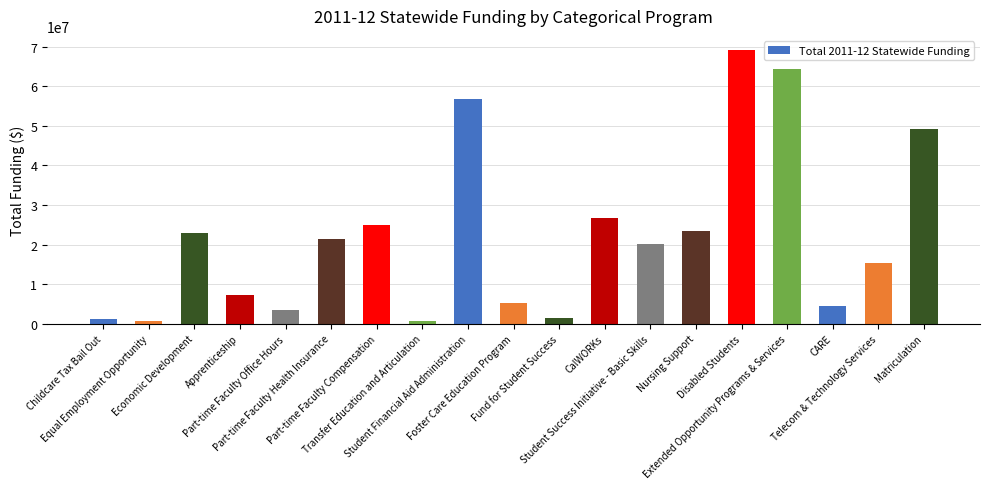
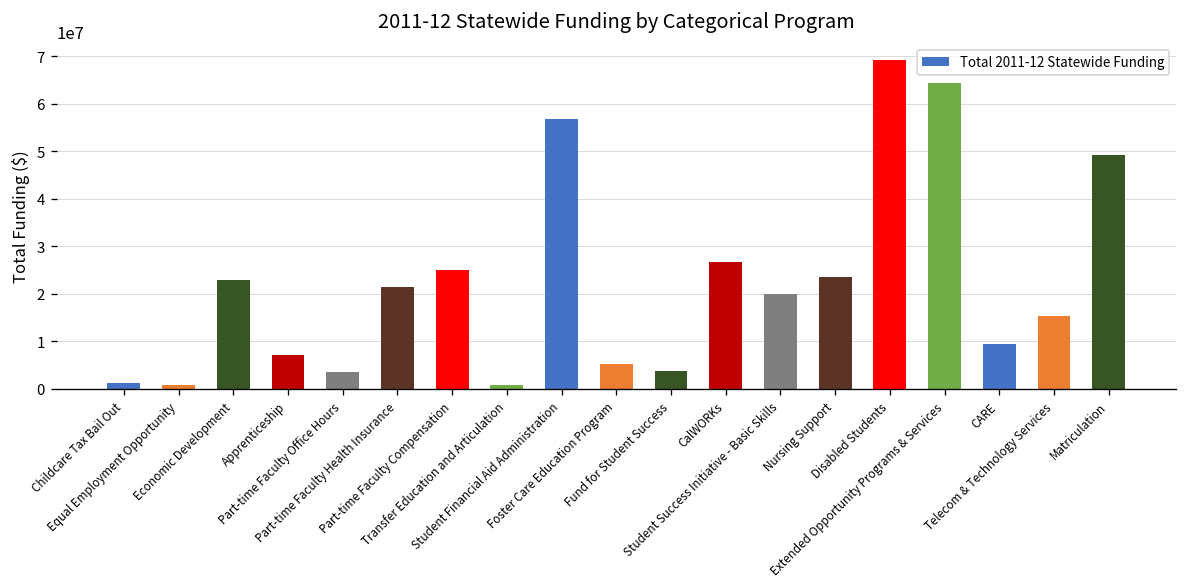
  {
    "Childcare Tax Bail Out": 1000000,
    "Equal Employment Opportunity": 1000000,
    "Economic Development": 23000000,
    "Apprenticeship": 7000000,
    "Part-time Faculty Office Hours": 4000000,
    "Part-time Faculty Health Insurance": 21000000,
    "Part-time Faculty Compensation": 25000000,
    "Transfer Education and Articulation": 1000000,
    "Student Financial Aid Administration": 57000000,
    "Foster Care Education Program": 5000000,
-   "Fund for Student Success": 2000000,
+   "Fund for Student Success": 4000000,
    "CalWORKs": 27000000,
    "Student Success Initiative - Basic Skills": 20000000,
    "Nursing Support": 23000000,
    "Disabled Students": 69000000,
    "Extended Opportunity Programs & Services": 64000000,
-   "CARE": 4000000,
+   "CARE": 9000000,
    "Telecom & Technology Services": 15000000,
    "Matriculation": 49000000
  }
